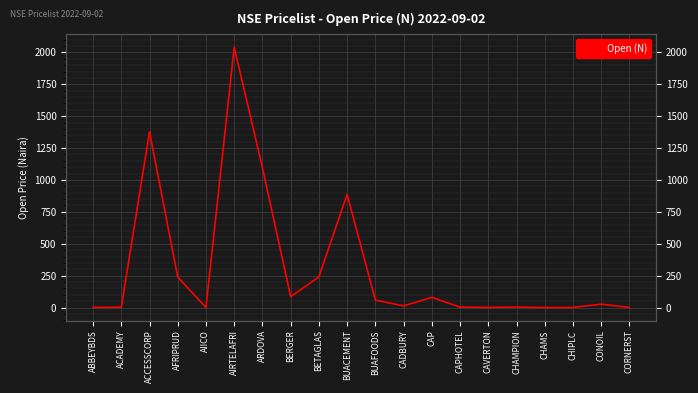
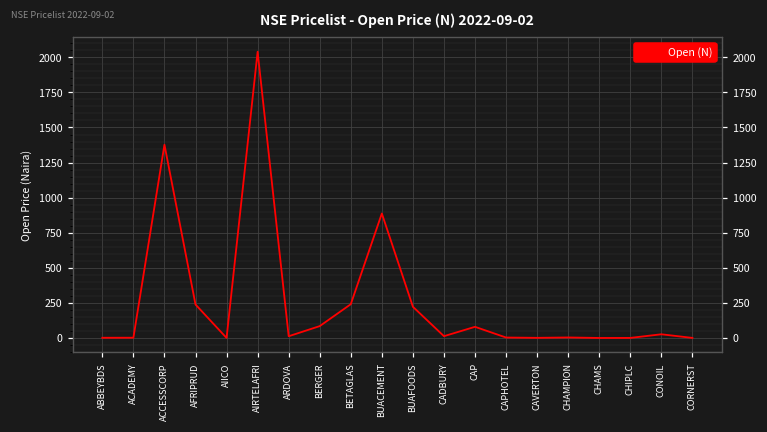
  {
    "ABBEYBDS": 0,
    "ACADEMY": 0,
    "ACCESSCORP": 1380,
    "AFRIPRUD": 240,
    "AIICO": 0,
    "AIRTELAFRI": 2040,
-   "ARDOVA": 1100,
+   "ARDOVA": 10,
    "BERGER": 80,
    "BETAGLAS": 240,
    "BUACEMENT": 890,
-   "BUAFOODS": 60,
+   "BUAFOODS": 220,
    "CADBURY": 10,
    "CAP": 80,
    "CAPHOTEL": 0,
    "CAVERTON": 0,
    "CHAMPION": 0,
    "CHAMS": 0,
    "CHIPLC": 0,
    "CONOIL": 30,
    "CORNERST": 0
  }
